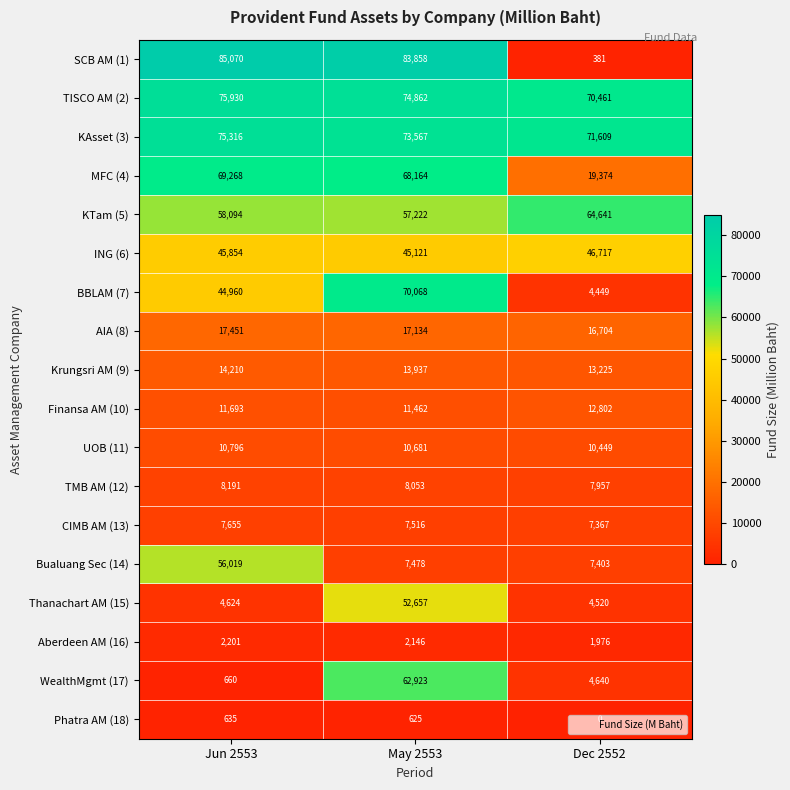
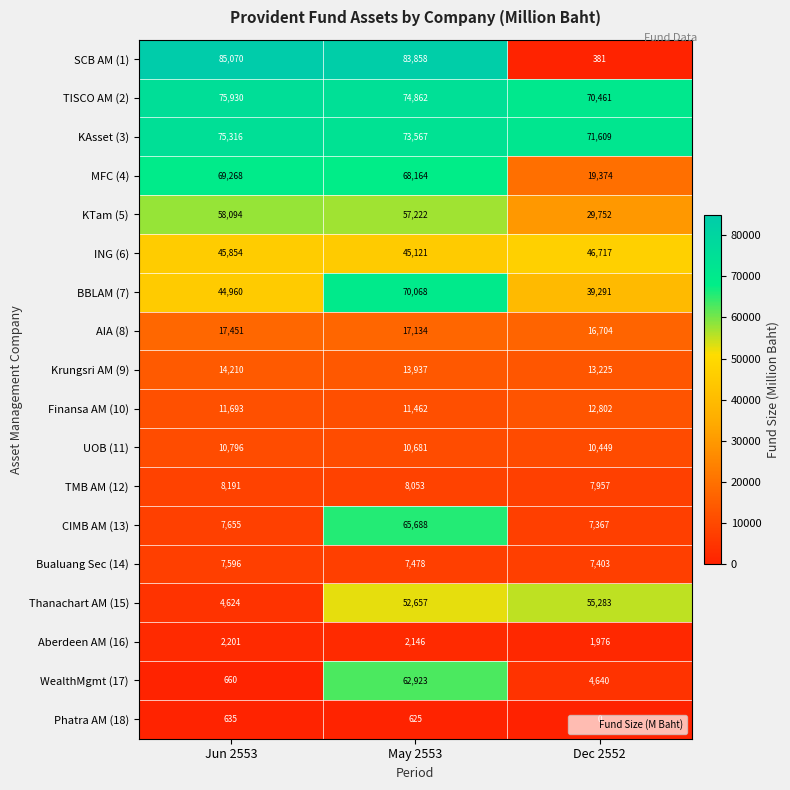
  {
    "SCB AM (1)": {
      "Jun 2553": "85,070",
      "May 2553": "83,858",
      "Dec 2552": "381"
    },
    "TISCO AM (2)": {
      "Jun 2553": "75,930",
      "May 2553": "74,862",
      "Dec 2552": "70,461"
    },
    "KAsset (3)": {
      "Jun 2553": "75,316",
      "May 2553": "73,567",
      "Dec 2552": "71,609"
    },
    "MFC (4)": {
      "Jun 2553": "69,268",
      "May 2553": "68,164",
      "Dec 2552": "19,374"
    },
    "KTam (5)": {
      "Jun 2553": "58,094",
      "May 2553": "57,222",
-     "Dec 2552": "64,641"
+     "Dec 2552": "29,752"
    },
    "ING (6)": {
      "Jun 2553": "45,854",
      "May 2553": "45,121",
      "Dec 2552": "46,717"
    },
    "BBLAM (7)": {
      "Jun 2553": "44,960",
      "May 2553": "70,068",
-     "Dec 2552": "4,449"
+     "Dec 2552": "39,291"
    },
    "AIA (8)": {
      "Jun 2553": "17,451",
      "May 2553": "17,134",
      "Dec 2552": "16,704"
    },
    "Krungsri AM (9)": {
      "Jun 2553": "14,210",
      "May 2553": "13,937",
      "Dec 2552": "13,225"
    },
    "Finansa AM (10)": {
      "Jun 2553": "11,693",
      "May 2553": "11,462",
      "Dec 2552": "12,802"
    },
    "UOB (11)": {
      "Jun 2553": "10,796",
      "May 2553": "10,681",
      "Dec 2552": "10,449"
    },
    "TMB AM (12)": {
      "Jun 2553": "8,191",
      "May 2553": "8,053",
      "Dec 2552": "7,957"
    },
    "CIMB AM (13)": {
      "Jun 2553": "7,655",
-     "May 2553": "7,516",
+     "May 2553": "65,688",
      "Dec 2552": "7,367"
    },
    "Bualuang Sec (14)": {
-     "Jun 2553": "56,019",
+     "Jun 2553": "7,596",
      "May 2553": "7,478",
      "Dec 2552": "7,403"
    },
    "Thanachart AM (15)": {
      "Jun 2553": "4,624",
      "May 2553": "52,657",
-     "Dec 2552": "4,520"
+     "Dec 2552": "55,283"
    },
    "Aberdeen AM (16)": {
      "Jun 2553": "2,201",
      "May 2553": "2,146",
      "Dec 2552": "1,976"
    },
    "WealthMgmt (17)": {
      "Jun 2553": "660",
      "May 2553": "62,923",
      "Dec 2552": "4,640"
    },
    "Phatra AM (18)": {
      "Jun 2553": "635",
      "May 2553": "625"
    }
  }
